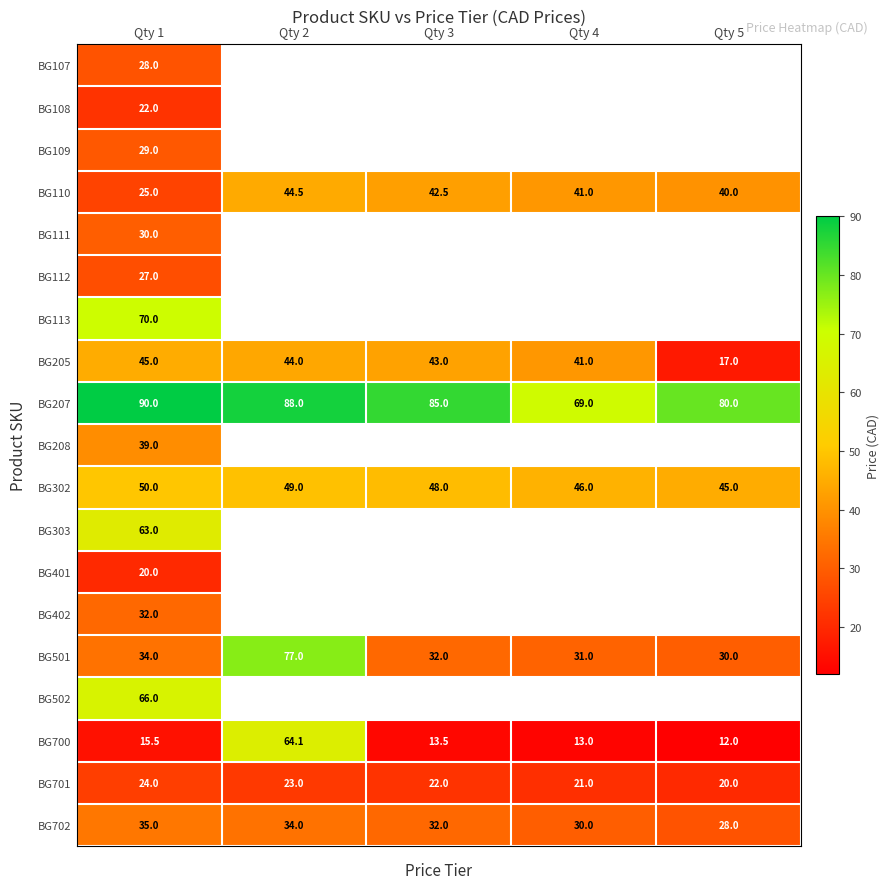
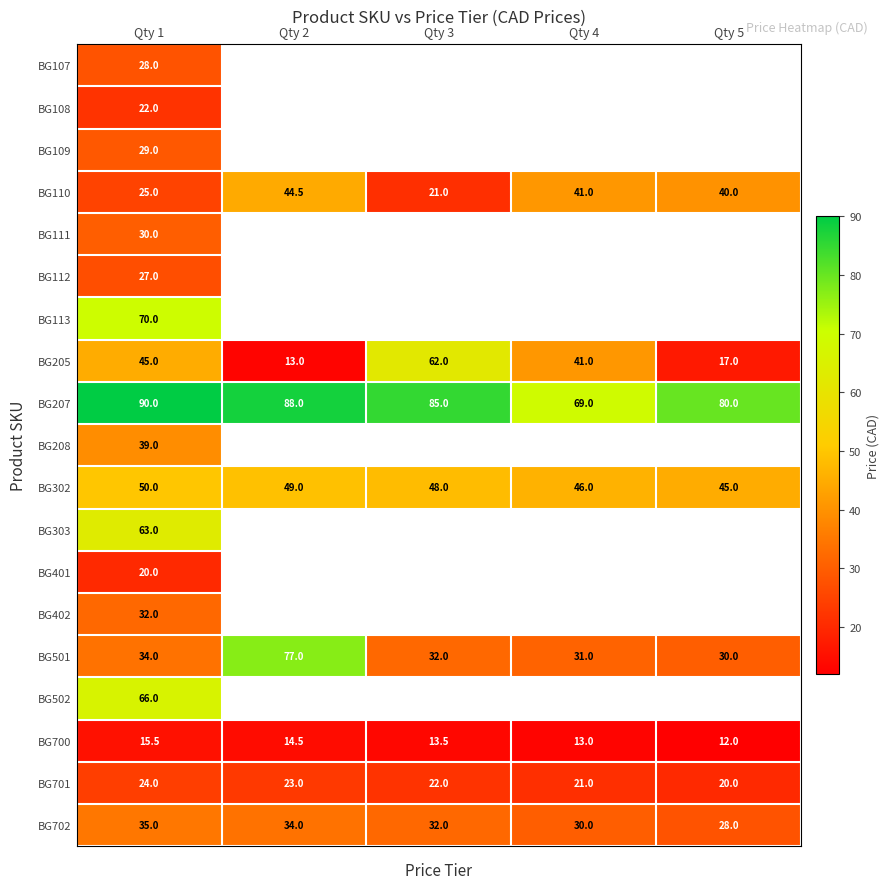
  {
    "BG107": {
      "Qty 1": 28.0
    },
    "BG108": {
      "Qty 1": 22.0
    },
    "BG109": {
      "Qty 1": 29.0
    },
    "BG110": {
      "Qty 1": 25.0,
      "Qty 2": 44.5,
-     "Qty 3": 42.5,
+     "Qty 3": 21.0,
      "Qty 4": 41.0,
      "Qty 5": 40.0
    },
    "BG111": {
      "Qty 1": 30.0
    },
    "BG112": {
      "Qty 1": 27.0
    },
    "BG113": {
      "Qty 1": 70.0
    },
    "BG205": {
      "Qty 1": 45.0,
-     "Qty 2": 44.0,
-     "Qty 3": 43.0,
+     "Qty 2": 13.0,
+     "Qty 3": 62.0,
      "Qty 4": 41.0,
      "Qty 5": 17.0
    },
    "BG207": {
      "Qty 1": 90.0,
      "Qty 2": 88.0,
      "Qty 3": 85.0,
      "Qty 4": 69.0,
      "Qty 5": 80.0
    },
    "BG208": {
      "Qty 1": 39.0
    },
    "BG302": {
      "Qty 1": 50.0,
      "Qty 2": 49.0,
      "Qty 3": 48.0,
      "Qty 4": 46.0,
      "Qty 5": 45.0
    },
    "BG303": {
      "Qty 1": 63.0
    },
    "BG401": {
      "Qty 1": 20.0
    },
    "BG402": {
      "Qty 1": 32.0
    },
    "BG501": {
      "Qty 1": 34.0,
      "Qty 2": 77.0,
      "Qty 3": 32.0,
      "Qty 4": 31.0,
      "Qty 5": 30.0
    },
    "BG502": {
      "Qty 1": 66.0
    },
    "BG700": {
      "Qty 1": 15.5,
-     "Qty 2": 64.1,
+     "Qty 2": 14.5,
      "Qty 3": 13.5,
      "Qty 4": 13.0,
      "Qty 5": 12.0
    },
    "BG701": {
      "Qty 1": 24.0,
      "Qty 2": 23.0,
      "Qty 3": 22.0,
      "Qty 4": 21.0,
      "Qty 5": 20.0
    },
    "BG702": {
      "Qty 1": 35.0,
      "Qty 2": 34.0,
      "Qty 3": 32.0,
      "Qty 4": 30.0,
      "Qty 5": 28.0
    }
  }
